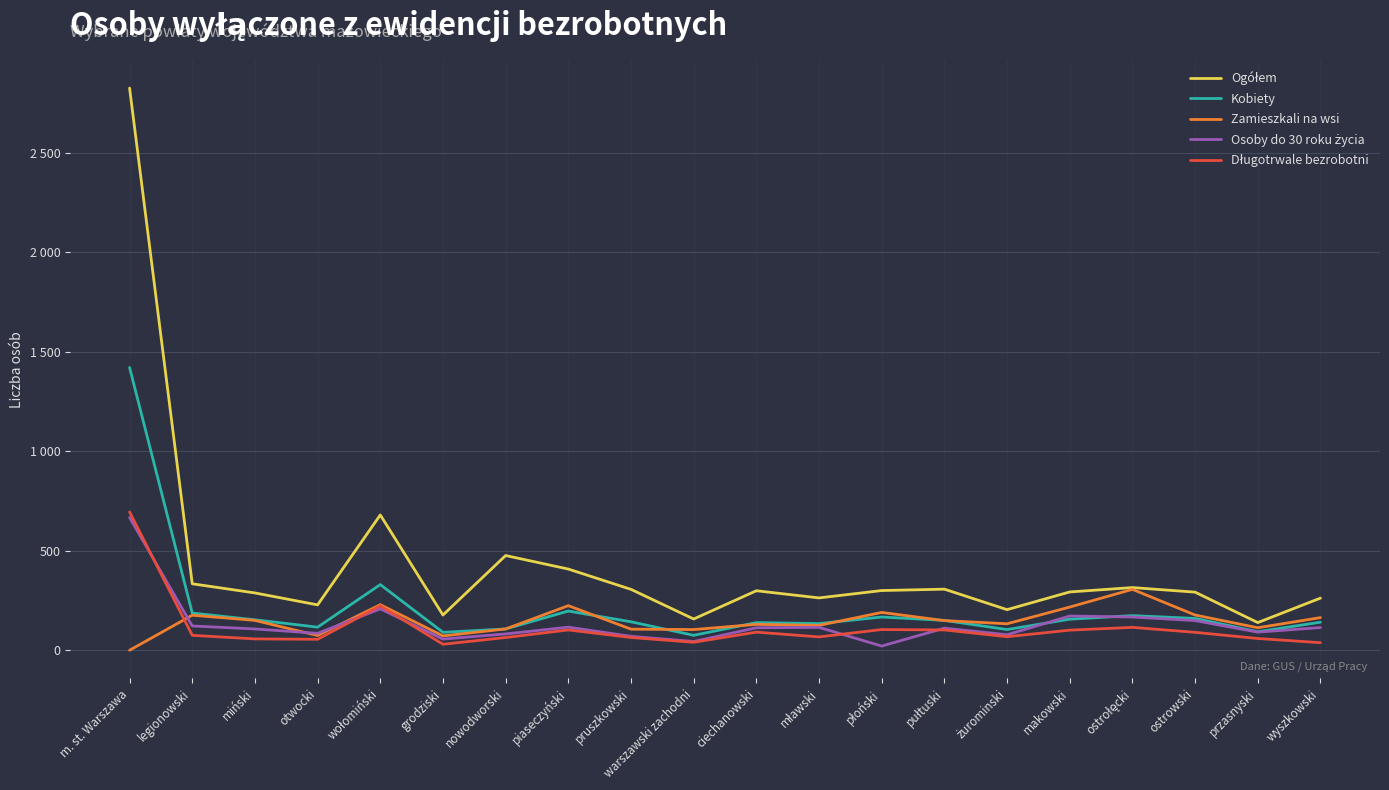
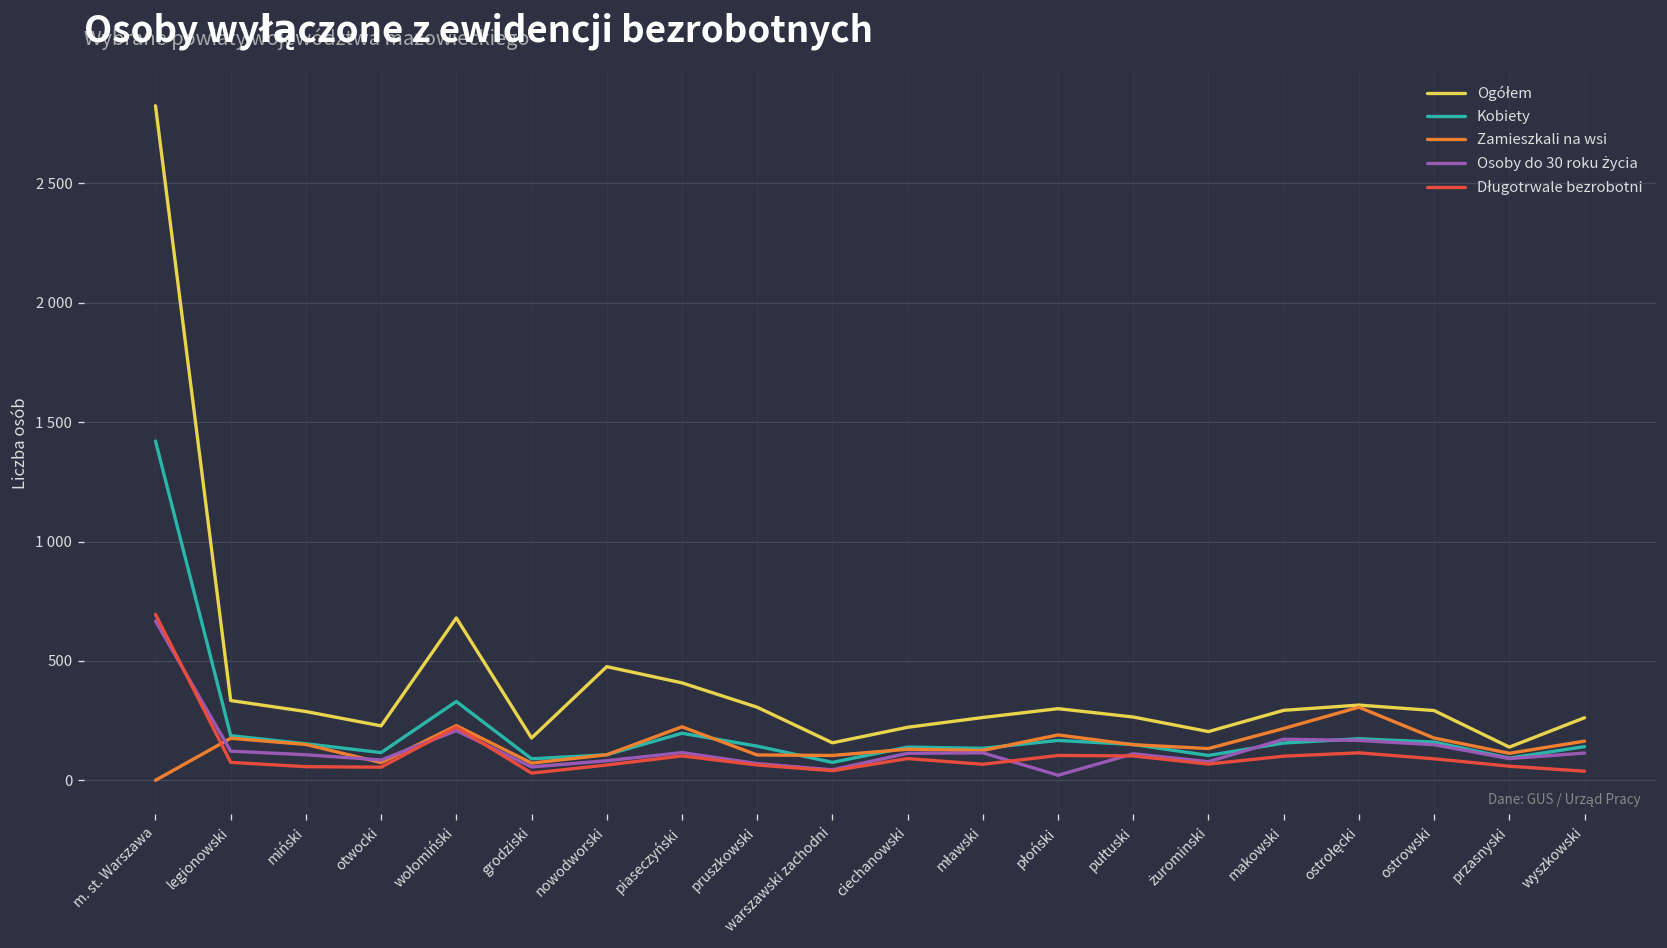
  {
    "Ogółem": {
      "m. st. Warszawa": 2830,
      "legionowski": 330,
      "miński": 290,
      "otwocki": 230,
      "wołomiński": 680,
      "grodziski": 180,
      "nowodworski": 480,
      "piaseczyński": 410,
      "pruszkowski": 310,
      "warszawski zachodni": 160,
-     "ciechanowski": 300,
+     "ciechanowski": 220,
      "mławski": 260,
      "płoński": 300,
-     "pułtuski": 310,
+     "pułtuski": 270,
      "żurominski": 200,
      "makowski": 290,
      "ostrowski": 290,
      "przasnyski": 140,
      "wyszkowski": 260
    },
    "Kobiety": {
      "m. st. Warszawa": 1420,
      "otwocki": 120,
      "wołomiński": 330,
      "grodziski": 90,
      "piaseczyński": 200,
      "pruszkowski": 140,
      "warszawski zachodni": 80,
      "płoński": 170,
      "żurominski": 100,
      "makowski": 160,
      "wyszkowski": 140
    },
    "Osoby do 30 roku życia": {
      "m. st. Warszawa": 670,
      "legionowski": 120,
      "miński": 110,
      "wołomiński": 210,
      "grodziski": 60,
      "nowodworski": 80,
      "piaseczyński": 120,
      "ciechanowski": 110,
      "płoński": 20,
      "makowski": 170,
      "wyszkowski": 110
    }
  }
